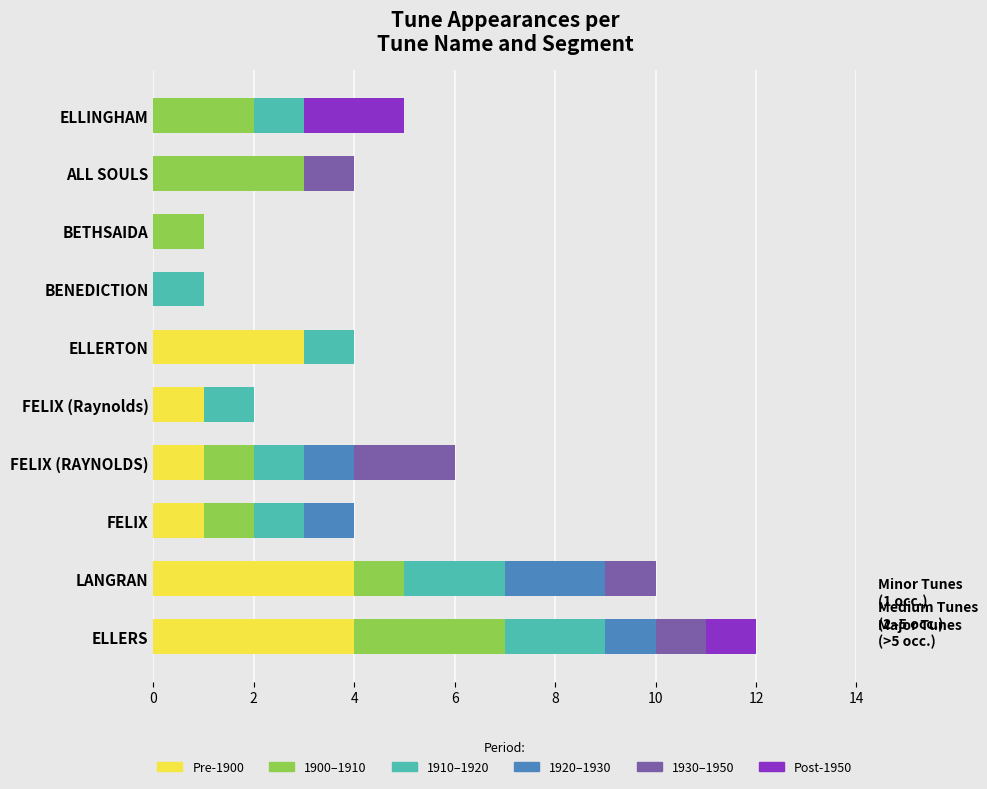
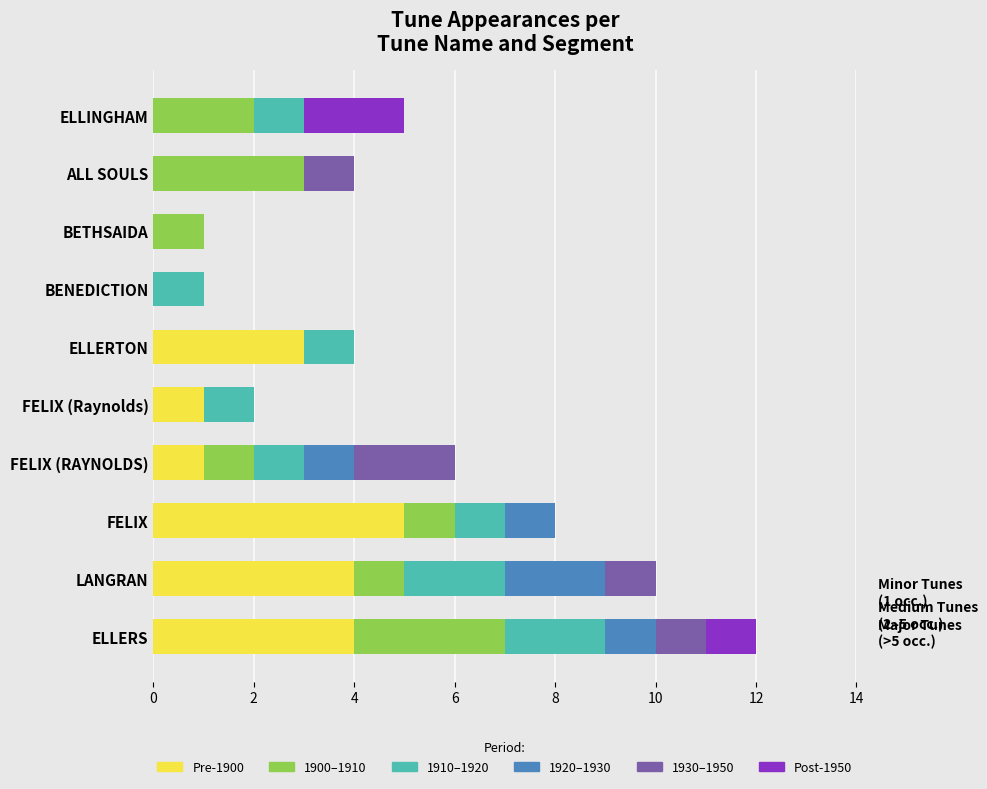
  {
    "Pre-1900": {
      "ELLINGHAM": 0,
      "ALL SOULS": 0,
      "BETHSAIDA": 0,
      "BENEDICTION": 0,
      "ELLERTON": 3,
      "FELIX (Raynolds)": 1,
      "FELIX (RAYNOLDS)": 1,
-     "FELIX": 1,
+     "FELIX": 5,
      "LANGRAN": 4,
      "ELLERS": 4
    },
    "1900–1910": {
      "ELLINGHAM": 2,
      "ALL SOULS": 3,
      "BETHSAIDA": 1,
      "BENEDICTION": 0,
      "ELLERTON": 0,
      "FELIX (Raynolds)": 0,
      "FELIX (RAYNOLDS)": 1,
      "FELIX": 1,
      "LANGRAN": 1,
      "ELLERS": 3
    },
    "1930–1950": {
      "ELLINGHAM": 0,
      "ALL SOULS": 1,
      "BETHSAIDA": 0,
      "BENEDICTION": 0,
      "ELLERTON": 0,
      "FELIX (Raynolds)": 0,
      "FELIX (RAYNOLDS)": 2,
      "FELIX": 0,
      "LANGRAN": 1,
      "ELLERS": 1
    },
    "Post-1950": {
      "ELLINGHAM": 2,
      "ALL SOULS": 0,
      "BETHSAIDA": 0,
      "BENEDICTION": 0,
      "ELLERTON": 0,
      "FELIX (Raynolds)": 0,
      "FELIX (RAYNOLDS)": 0,
      "FELIX": 0,
      "LANGRAN": 0,
      "ELLERS": 1
    }
  }
